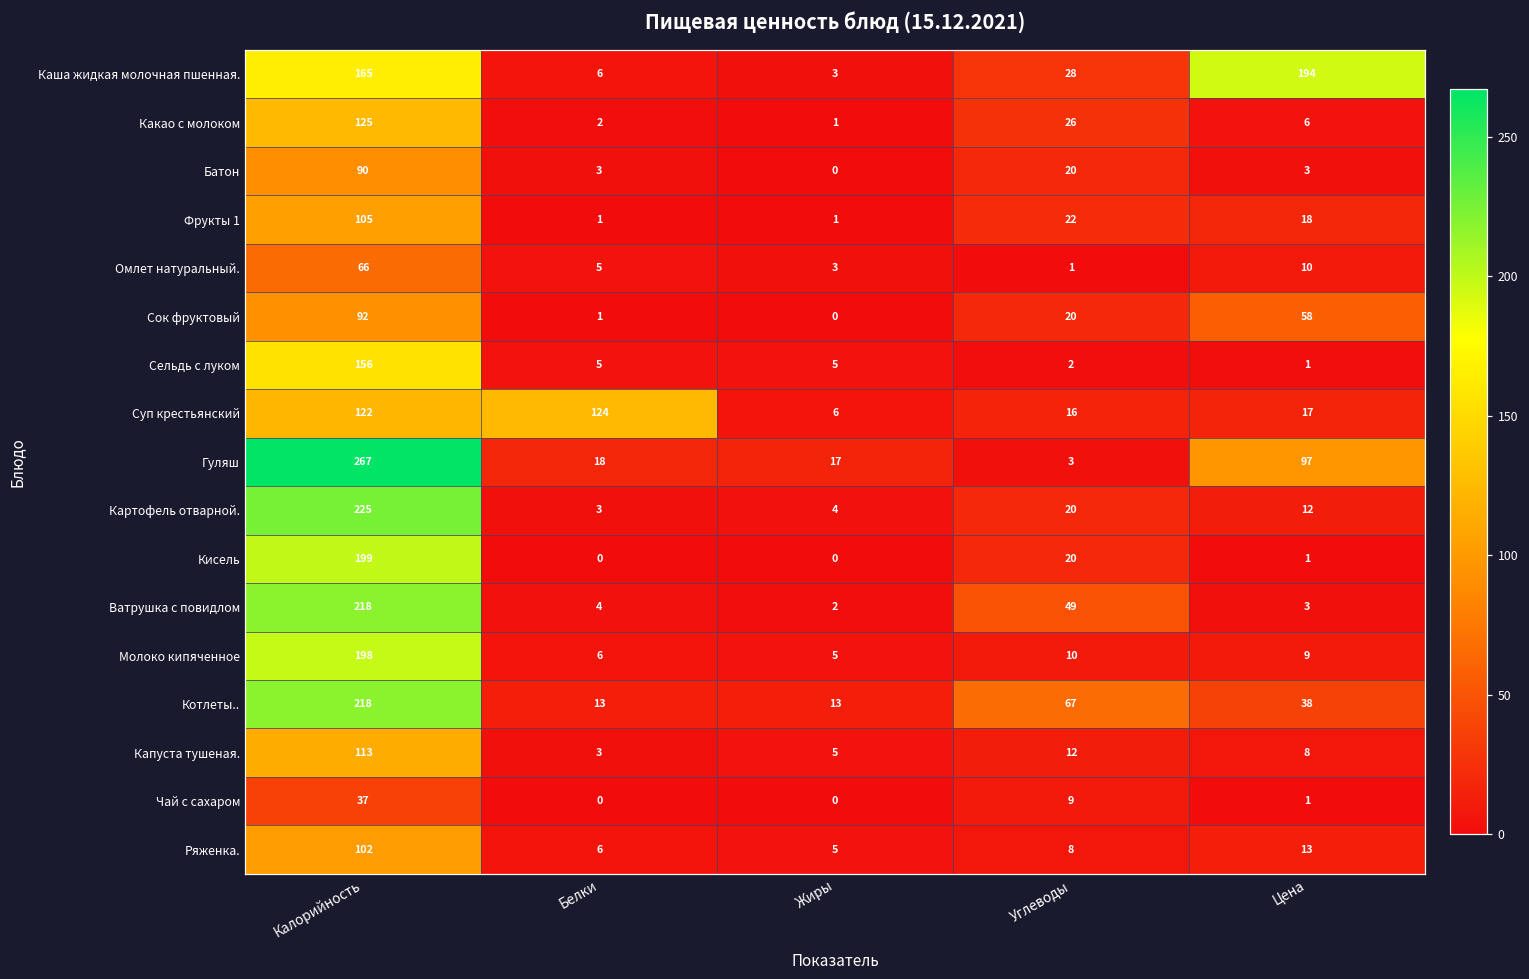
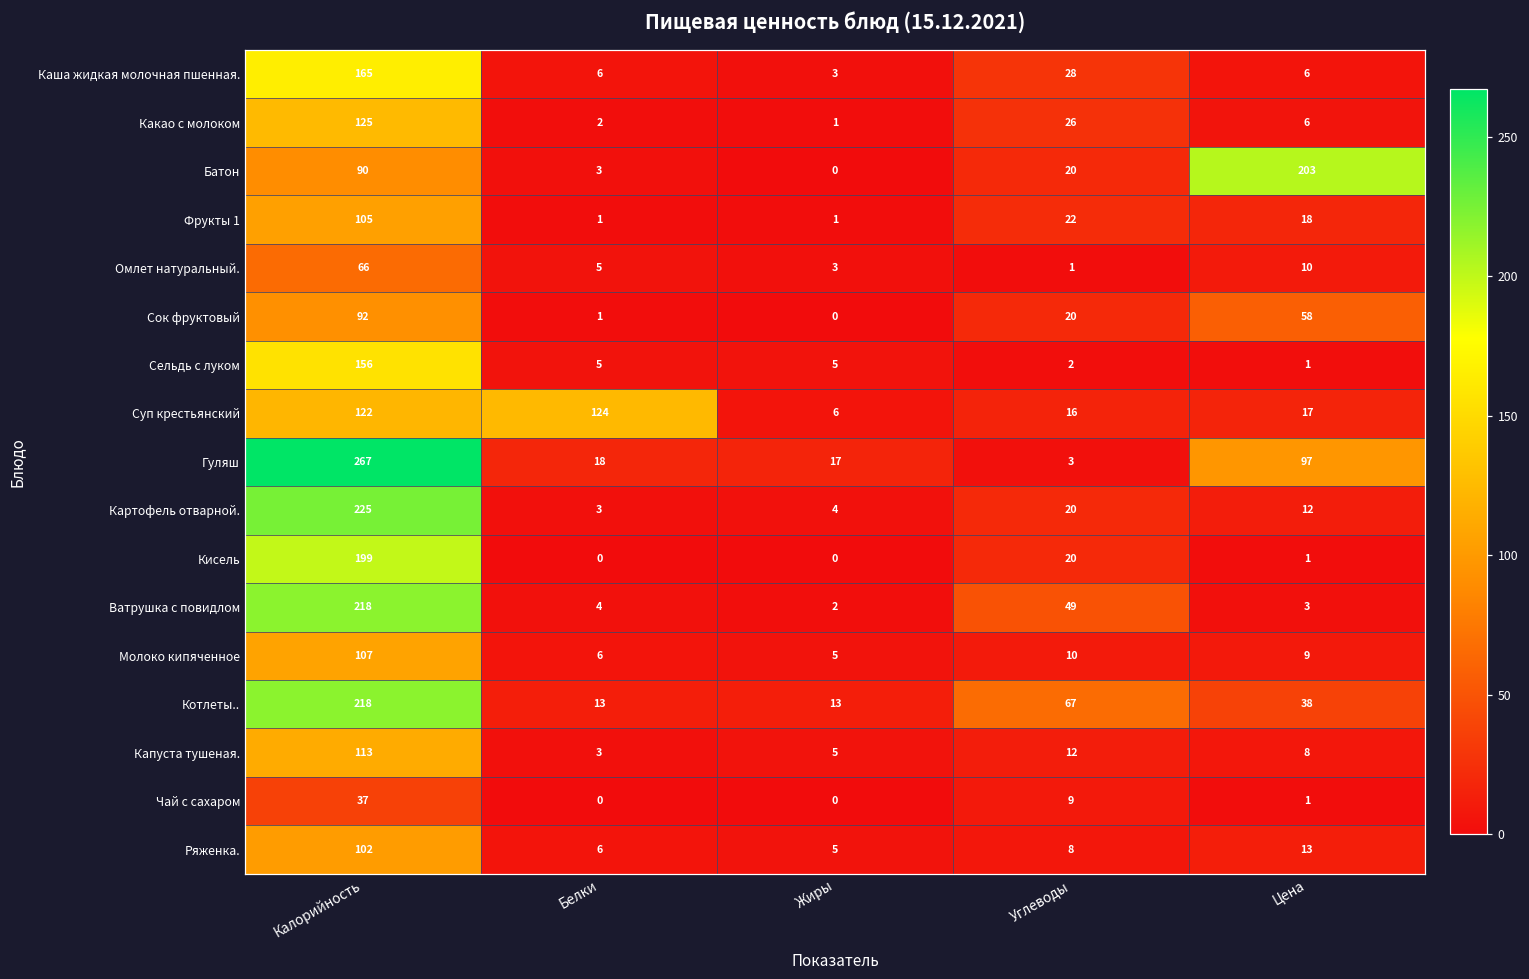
  {
    "Каша жидкая молочная пшенная.": {
      "Калорийность": 165,
      "Белки": 6,
      "Жиры": 3,
      "Углеводы": 28,
-     "Цена": 194
+     "Цена": 6
    },
    "Какао с молоком": {
      "Калорийность": 125,
      "Белки": 2,
      "Жиры": 1,
      "Углеводы": 26,
      "Цена": 6
    },
    "Батон": {
      "Калорийность": 90,
      "Белки": 3,
      "Жиры": 0,
      "Углеводы": 20,
-     "Цена": 3
+     "Цена": 203
    },
    "Фрукты 1": {
      "Калорийность": 105,
      "Белки": 1,
      "Жиры": 1,
      "Углеводы": 22,
      "Цена": 18
    },
    "Омлет натуральный.": {
      "Калорийность": 66,
      "Белки": 5,
      "Жиры": 3,
      "Углеводы": 1,
      "Цена": 10
    },
    "Сок фруктовый": {
      "Калорийность": 92,
      "Белки": 1,
      "Жиры": 0,
      "Углеводы": 20,
      "Цена": 58
    },
    "Сельдь с луком": {
      "Калорийность": 156,
      "Белки": 5,
      "Жиры": 5,
      "Углеводы": 2,
      "Цена": 1
    },
    "Суп крестьянский": {
      "Калорийность": 122,
      "Белки": 124,
      "Жиры": 6,
      "Углеводы": 16,
      "Цена": 17
    },
    "Гуляш": {
      "Калорийность": 267,
      "Белки": 18,
      "Жиры": 17,
      "Углеводы": 3,
      "Цена": 97
    },
    "Картофель отварной.": {
      "Калорийность": 225,
      "Белки": 3,
      "Жиры": 4,
      "Углеводы": 20,
      "Цена": 12
    },
    "Кисель": {
      "Калорийность": 199,
      "Белки": 0,
      "Жиры": 0,
      "Углеводы": 20,
      "Цена": 1
    },
    "Ватрушка с повидлом": {
      "Калорийность": 218,
      "Белки": 4,
      "Жиры": 2,
      "Углеводы": 49,
      "Цена": 3
    },
    "Молоко кипяченное": {
-     "Калорийность": 198,
+     "Калорийность": 107,
      "Белки": 6,
      "Жиры": 5,
      "Углеводы": 10,
      "Цена": 9
    },
    "Котлеты..": {
      "Калорийность": 218,
      "Белки": 13,
      "Жиры": 13,
      "Углеводы": 67,
      "Цена": 38
    },
    "Капуста тушеная.": {
      "Калорийность": 113,
      "Белки": 3,
      "Жиры": 5,
      "Углеводы": 12,
      "Цена": 8
    },
    "Чай с сахаром": {
      "Калорийность": 37,
      "Белки": 0,
      "Жиры": 0,
      "Углеводы": 9,
      "Цена": 1
    },
    "Ряженка.": {
      "Калорийность": 102,
      "Белки": 6,
      "Жиры": 5,
      "Углеводы": 8,
      "Цена": 13
    }
  }
